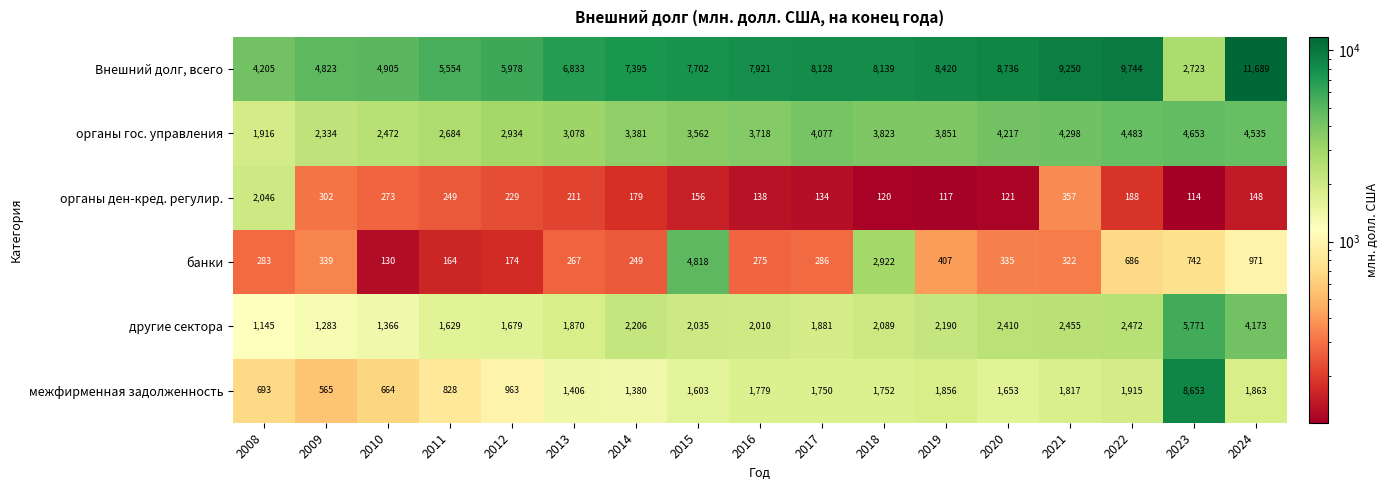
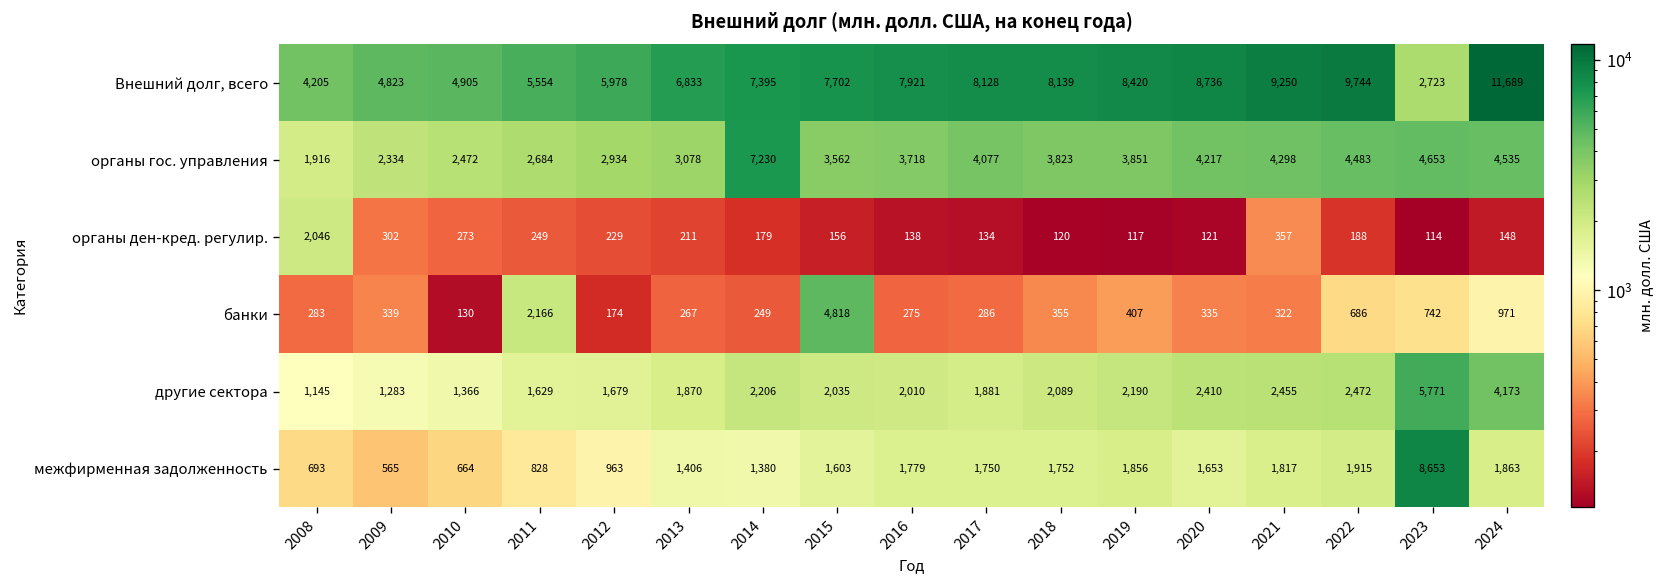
  {
    "Внешний долг, всего": {
      "2008": "4,205",
      "2009": "4,823",
      "2010": "4,905",
      "2011": "5,554",
      "2012": "5,978",
      "2013": "6,833",
      "2014": "7,395",
      "2015": "7,702",
      "2016": "7,921",
      "2017": "8,128",
      "2018": "8,139",
      "2019": "8,420",
      "2020": "8,736",
      "2021": "9,250",
      "2022": "9,744",
      "2023": "2,723",
      "2024": "11,689"
    },
    "органы гос. управления": {
      "2008": "1,916",
      "2009": "2,334",
      "2010": "2,472",
      "2011": "2,684",
      "2012": "2,934",
      "2013": "3,078",
-     "2014": "3,381",
+     "2014": "7,230",
      "2015": "3,562",
      "2016": "3,718",
      "2017": "4,077",
      "2018": "3,823",
      "2019": "3,851",
      "2020": "4,217",
      "2021": "4,298",
      "2022": "4,483",
      "2023": "4,653",
      "2024": "4,535"
    },
    "органы ден-кред. регулир.": {
      "2008": "2,046",
      "2009": "302",
      "2010": "273",
      "2011": "249",
      "2012": "229",
      "2013": "211",
      "2014": "179",
      "2015": "156",
      "2016": "138",
      "2017": "134",
      "2018": "120",
      "2019": "117",
      "2020": "121",
      "2021": "357",
      "2022": "188",
      "2023": "114",
      "2024": "148"
    },
    "банки": {
      "2008": "283",
      "2009": "339",
      "2010": "130",
-     "2011": "164",
+     "2011": "2,166",
      "2012": "174",
      "2013": "267",
      "2014": "249",
      "2015": "4,818",
      "2016": "275",
      "2017": "286",
-     "2018": "2,922",
+     "2018": "355",
      "2019": "407",
      "2020": "335",
      "2021": "322",
      "2022": "686",
      "2023": "742",
      "2024": "971"
    },
    "другие сектора": {
      "2008": "1,145",
      "2009": "1,283",
      "2010": "1,366",
      "2011": "1,629",
      "2012": "1,679",
      "2013": "1,870",
      "2014": "2,206",
      "2015": "2,035",
      "2016": "2,010",
      "2017": "1,881",
      "2018": "2,089",
      "2019": "2,190",
      "2020": "2,410",
      "2021": "2,455",
      "2022": "2,472",
      "2023": "5,771",
      "2024": "4,173"
    },
    "межфирменная задолженность": {
      "2008": "693",
      "2009": "565",
      "2010": "664",
      "2011": "828",
      "2012": "963",
      "2013": "1,406",
      "2014": "1,380",
      "2015": "1,603",
      "2016": "1,779",
      "2017": "1,750",
      "2018": "1,752",
      "2019": "1,856",
      "2020": "1,653",
      "2021": "1,817",
      "2022": "1,915",
      "2023": "8,653",
      "2024": "1,863"
    }
  }
